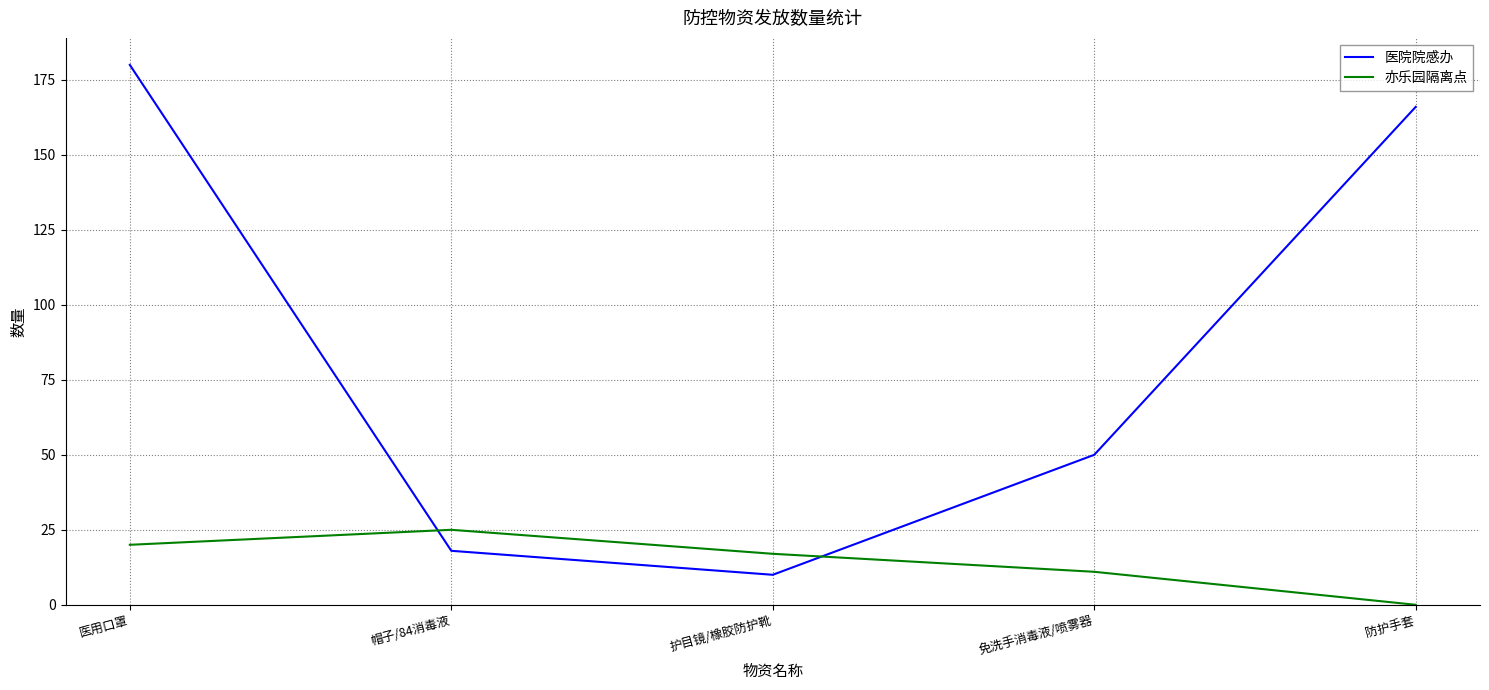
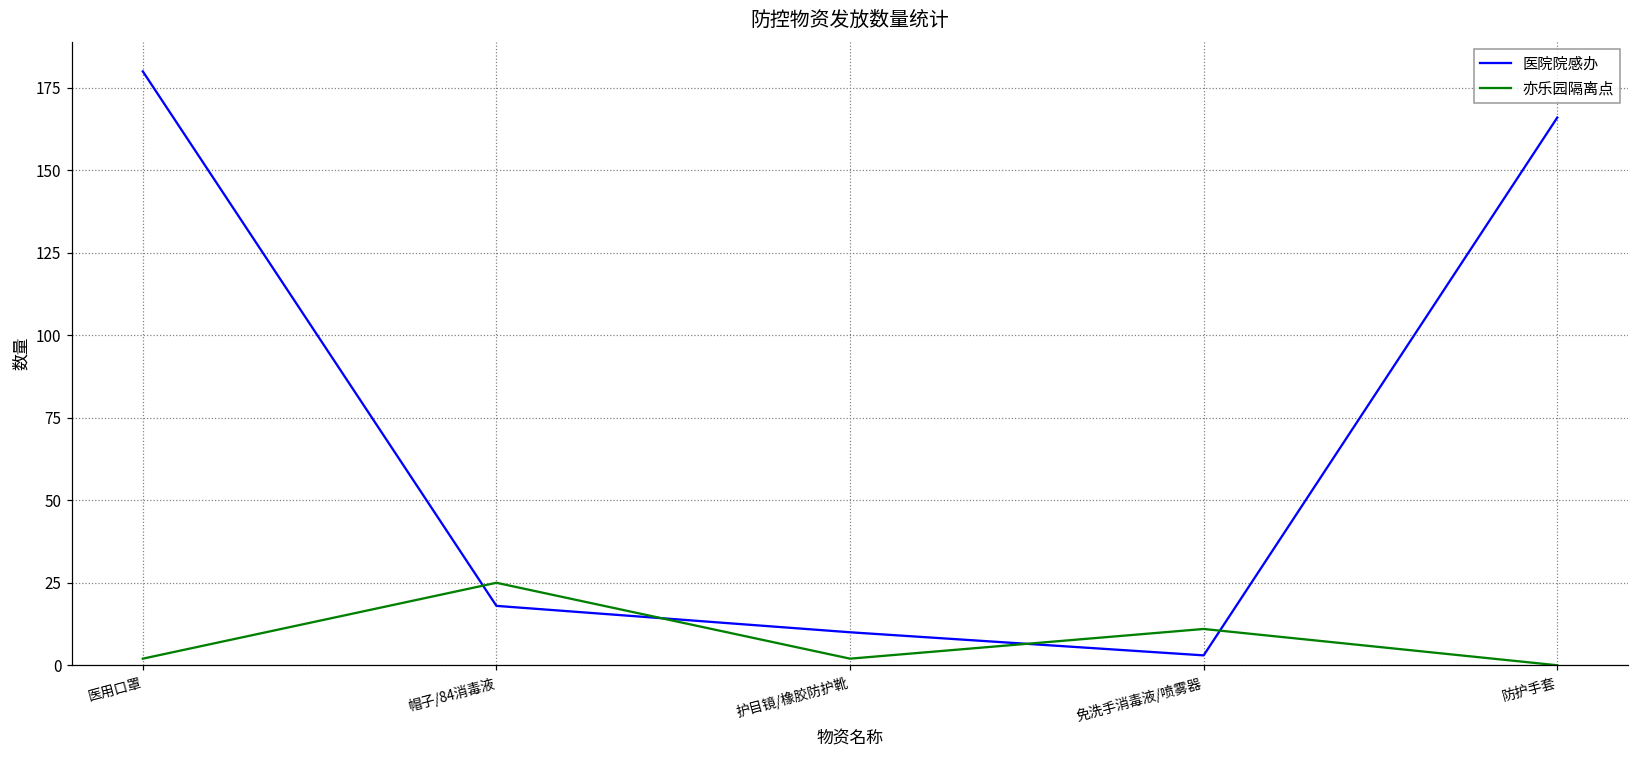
  {
    "医院院感办": {
      "医用口罩": 180,
      "帽子/84消毒液": 18,
      "护目镜/橡胶防护靴": 10,
-     "免洗手消毒液/喷雾器": 50,
+     "免洗手消毒液/喷雾器": 3,
      "防护手套": 166
    },
    "亦乐园隔离点": {
-     "医用口罩": 20,
+     "医用口罩": 2,
      "帽子/84消毒液": 25,
-     "护目镜/橡胶防护靴": 17,
+     "护目镜/橡胶防护靴": 2,
      "免洗手消毒液/喷雾器": 11,
      "防护手套": 0
    }
  }
